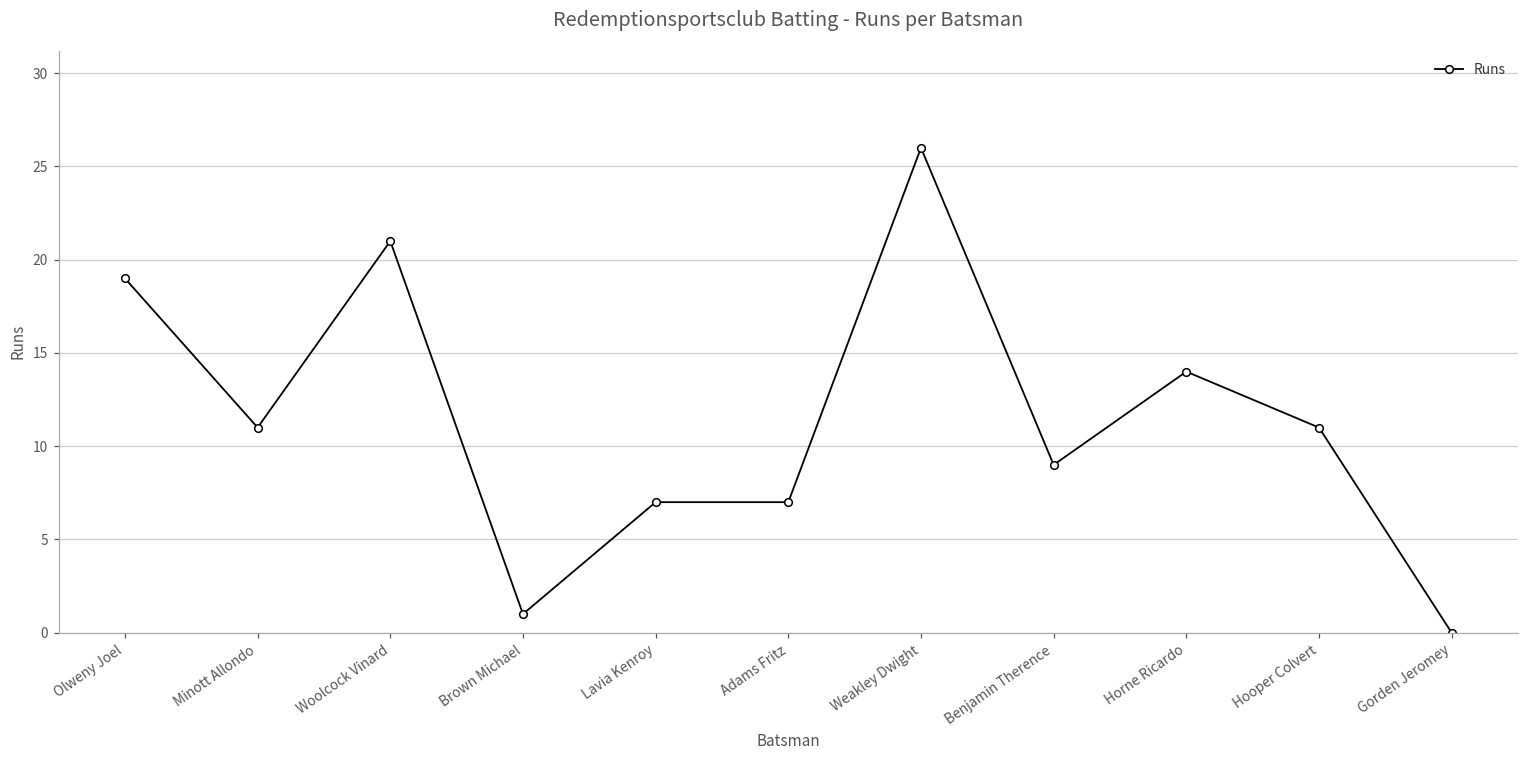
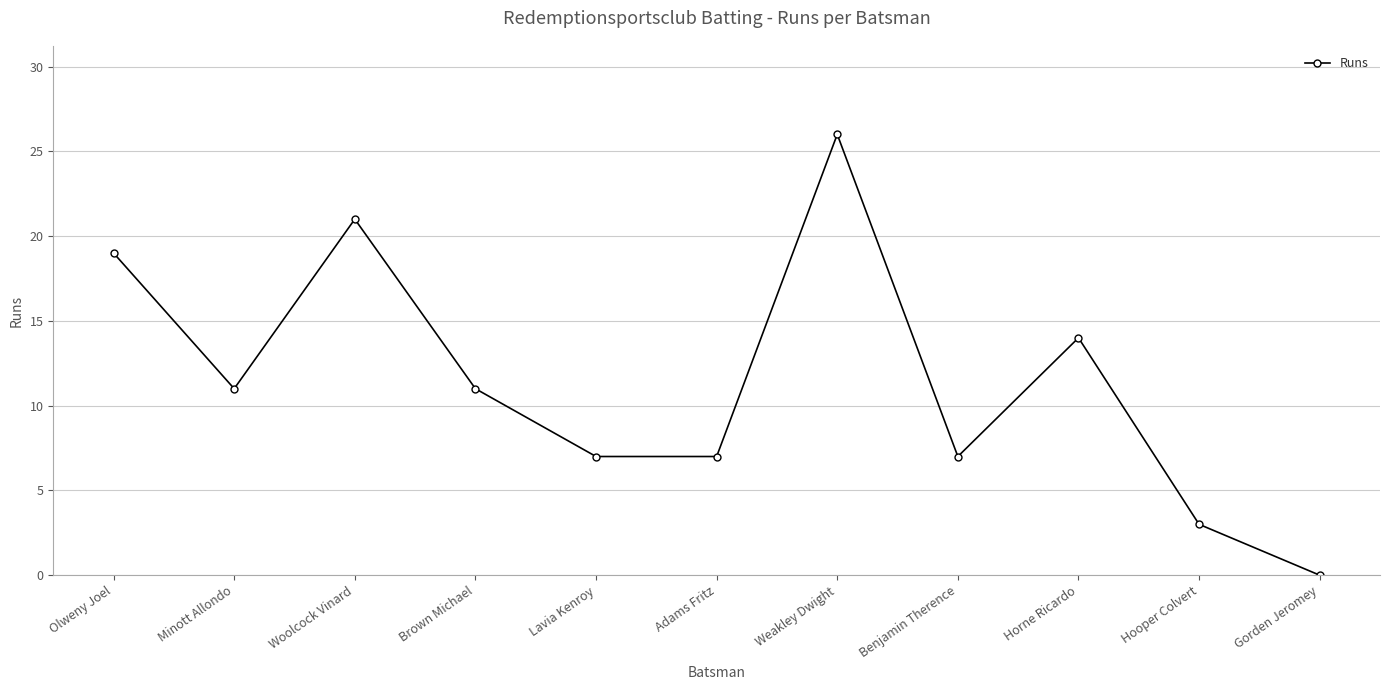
  {
    "Olweny Joel": 19,
    "Minott Allondo": 11,
    "Woolcock Vinard": 21,
-   "Brown Michael": 1,
+   "Brown Michael": 11,
    "Lavia Kenroy": 7,
    "Adams Fritz": 7,
    "Weakley Dwight": 26,
-   "Benjamin Therence": 9,
+   "Benjamin Therence": 7,
    "Horne Ricardo": 14,
-   "Hooper Colvert": 11,
+   "Hooper Colvert": 3,
    "Gorden Jeromey": 0
  }
